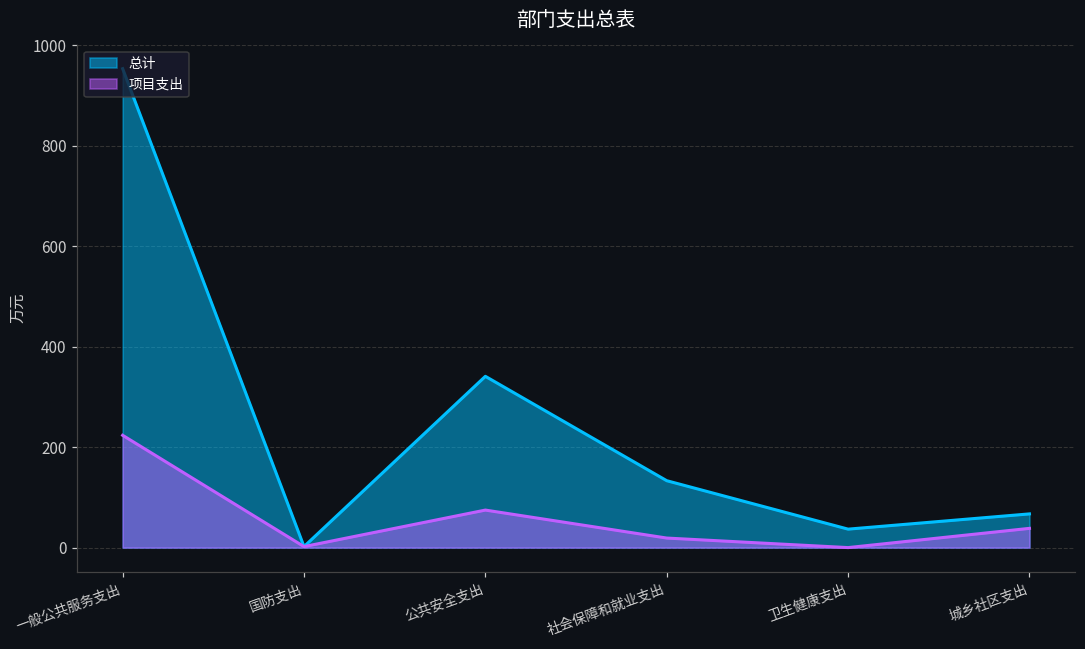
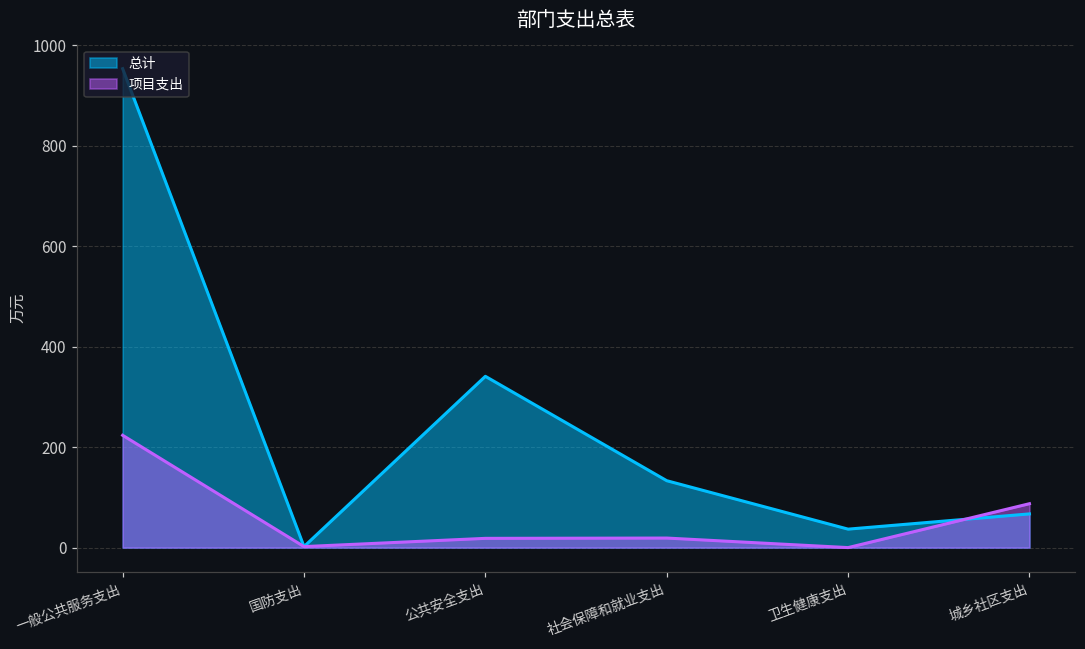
  {
    "总计": {
      "公共安全支出": 340,
      "社会保障和就业支出": 130,
      "卫生健康支出": 40,
      "城乡社区支出": 70
    },
    "项目支出": {
      "一般公共服务支出": 220,
-     "公共安全支出": 70,
+     "公共安全支出": 20,
      "社会保障和就业支出": 20,
      "卫生健康支出": 0,
-     "城乡社区支出": 40
+     "城乡社区支出": 90
    }
  }
